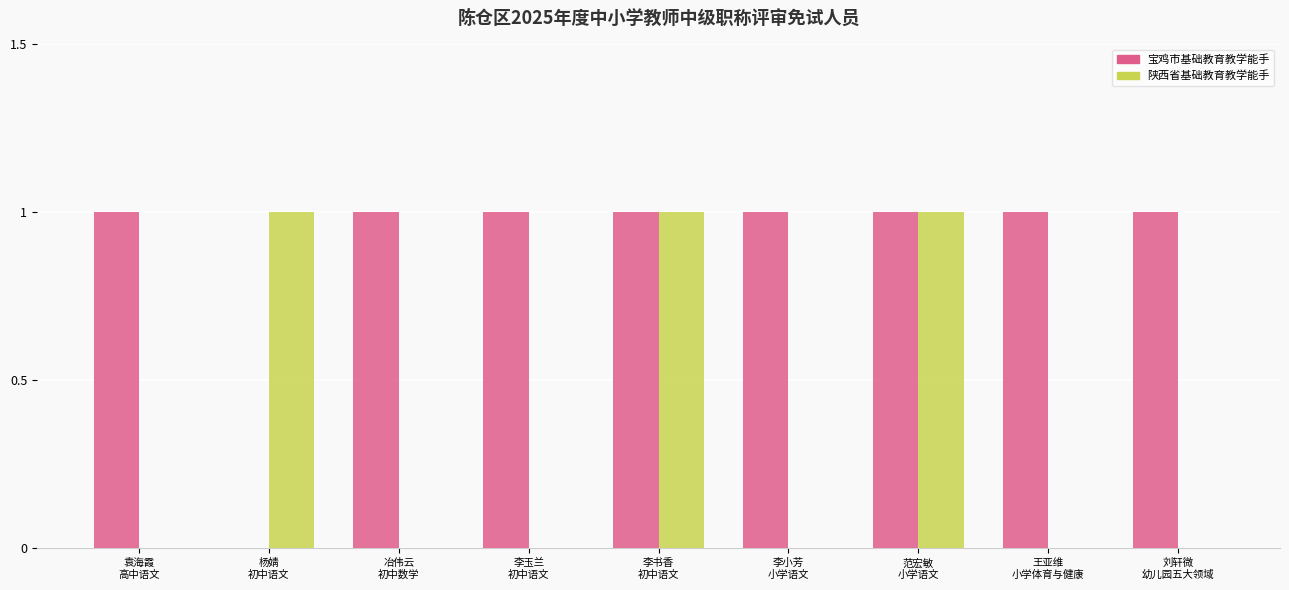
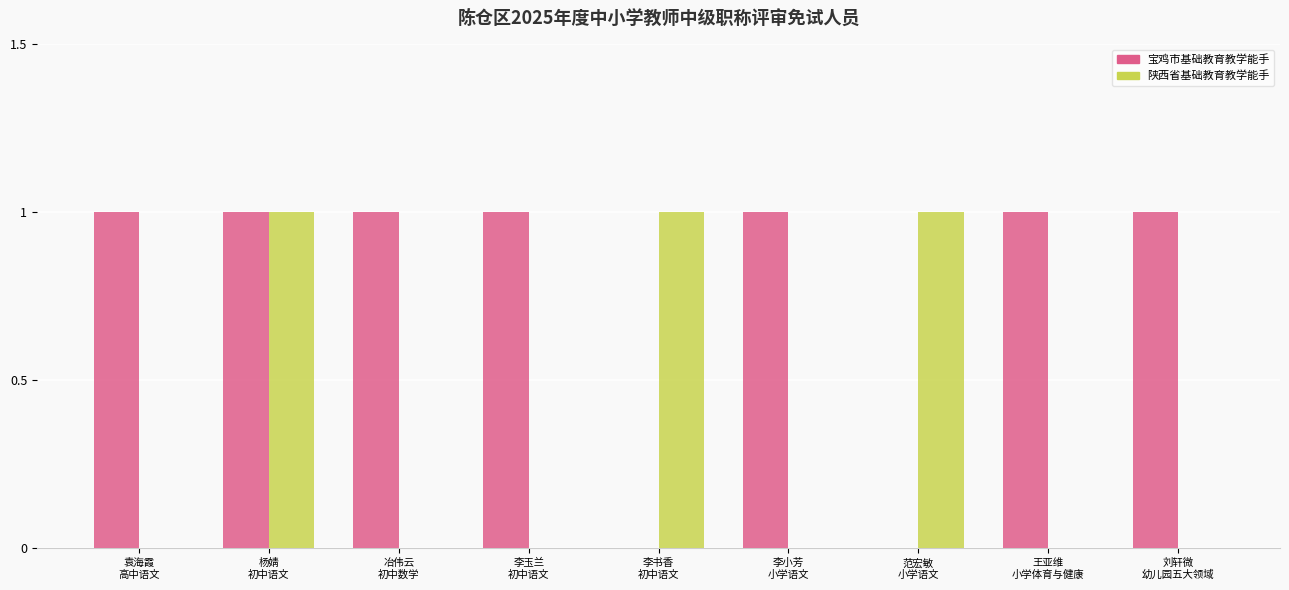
  {
    "宝鸡市基础教育教学能手": {
      "袁海霞 高中语文": 1,
-     "杨婧 初中语文": 0,
+     "杨婧 初中语文": 1,
      "冶伟云 初中数学": 1,
      "李玉兰 初中语文": 1,
-     "李书香 初中语文": 1,
+     "李书香 初中语文": 0,
      "李小芳 小学语文": 1,
-     "范宏敏 小学语文": 1,
+     "范宏敏 小学语文": 0,
      "王亚维 小学体育与健康": 1,
      "刘轩微 幼儿园五大领域": 1
    },
    "陕西省基础教育教学能手": {
      "袁海霞 高中语文": 0,
      "杨婧 初中语文": 1,
      "冶伟云 初中数学": 0,
      "李玉兰 初中语文": 0,
      "李书香 初中语文": 1,
      "李小芳 小学语文": 0,
      "范宏敏 小学语文": 1,
      "王亚维 小学体育与健康": 0,
      "刘轩微 幼儿园五大领域": 0
    }
  }
